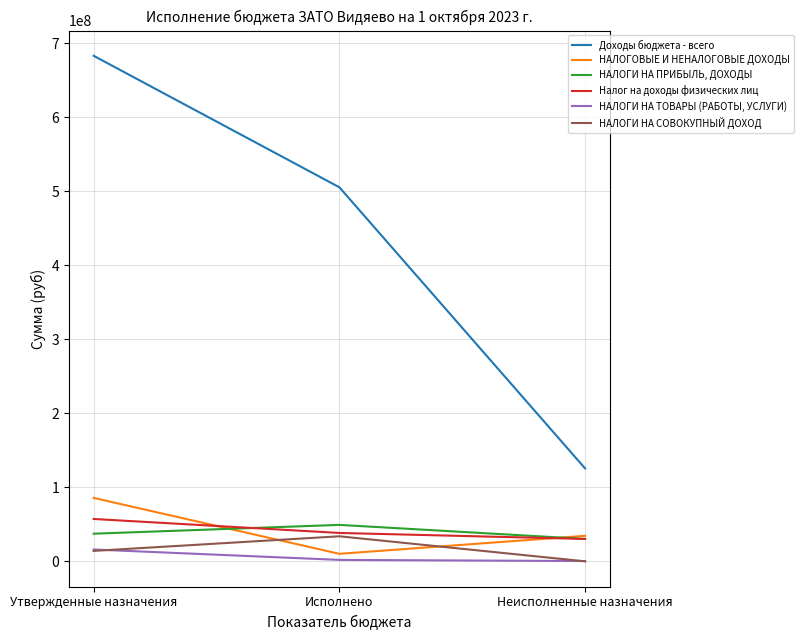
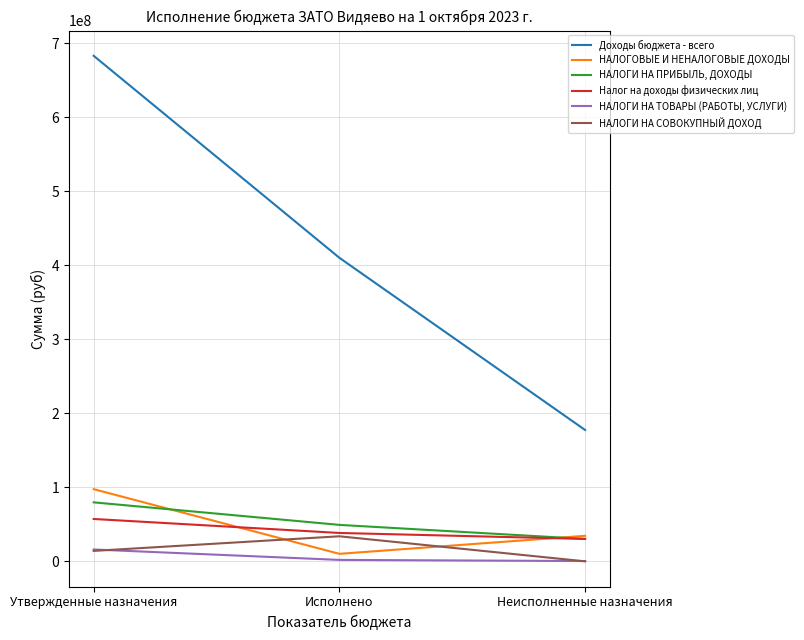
  {
    "Доходы бюджета - всего": {
      "Утвержденные назначения": 680000000,
-     "Исполнено": 510000000,
-     "Неисполненные назначения": 130000000
+     "Исполнено": 410000000,
+     "Неисполненные назначения": 180000000
    },
    "НАЛОГОВЫЕ И НЕНАЛОГОВЫЕ ДОХОДЫ": {
-     "Утвержденные назначения": 90000000,
+     "Утвержденные назначения": 100000000,
      "Исполнено": 10000000,
      "Неисполненные назначения": 30000000
    },
    "НАЛОГИ НА ПРИБЫЛЬ, ДОХОДЫ": {
-     "Утвержденные назначения": 40000000,
+     "Утвержденные назначения": 80000000,
      "Исполнено": 50000000
    },
    "Налог на доходы физических лиц": {
      "Утвержденные назначения": 60000000,
      "Исполнено": 40000000
    },
    "НАЛОГИ НА ТОВАРЫ (РАБОТЫ, УСЛУГИ)": {
      "Исполнено": 0
    },
    "НАЛОГИ НА СОВОКУПНЫЙ ДОХОД": {
      "Исполнено": 30000000
    }
  }
